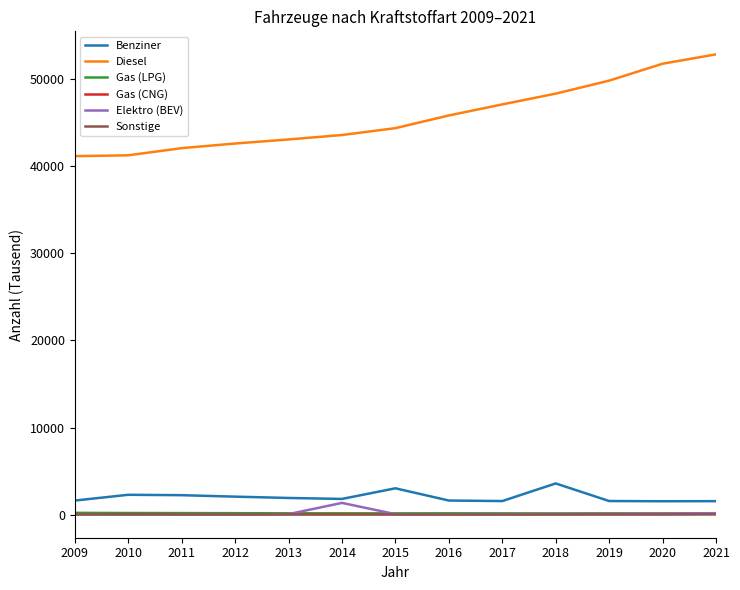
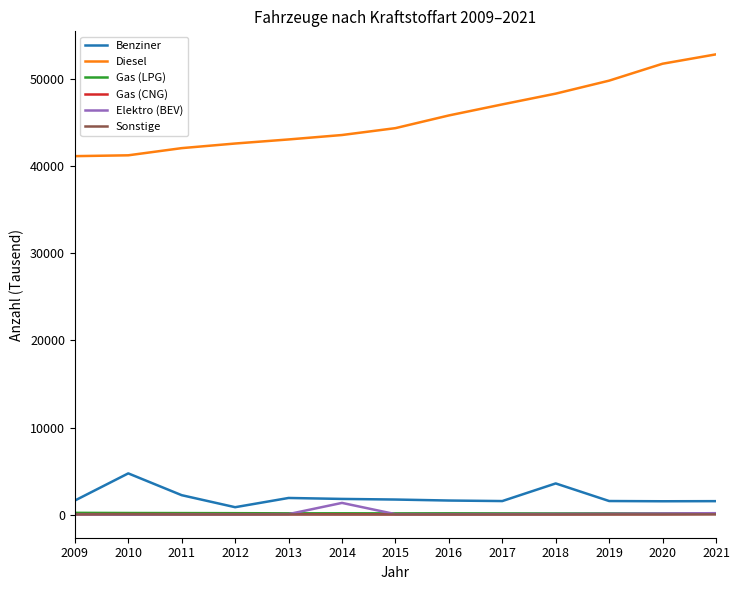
  {
    "Benziner": {
      "2009": 2000,
-     "2010": 2000,
+     "2010": 5000,
      "2011": 2000,
-     "2012": 2000,
+     "2012": 1000,
      "2013": 2000,
      "2014": 2000,
-     "2015": 3000,
+     "2015": 2000,
      "2016": 2000,
      "2017": 2000,
      "2018": 4000,
      "2019": 2000,
      "2020": 2000,
      "2021": 2000
    },
    "Diesel": {
      "2009": 41000,
      "2010": 41000,
      "2011": 42000,
      "2012": 43000,
      "2013": 43000,
      "2014": 44000,
      "2015": 44000,
      "2016": 46000,
      "2017": 47000,
      "2018": 48000,
      "2019": 50000,
      "2020": 52000,
      "2021": 53000
    },
    "Elektro (BEV)": {
      "2014": 1000
    }
  }
